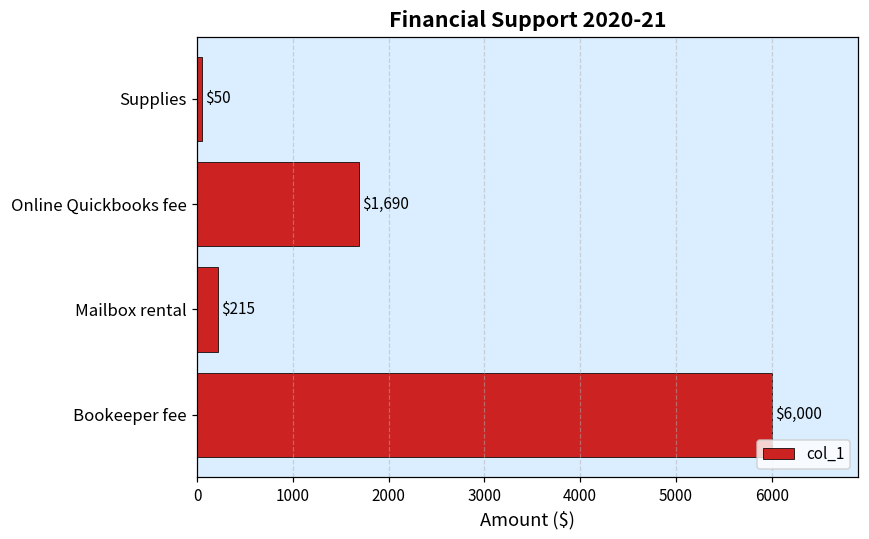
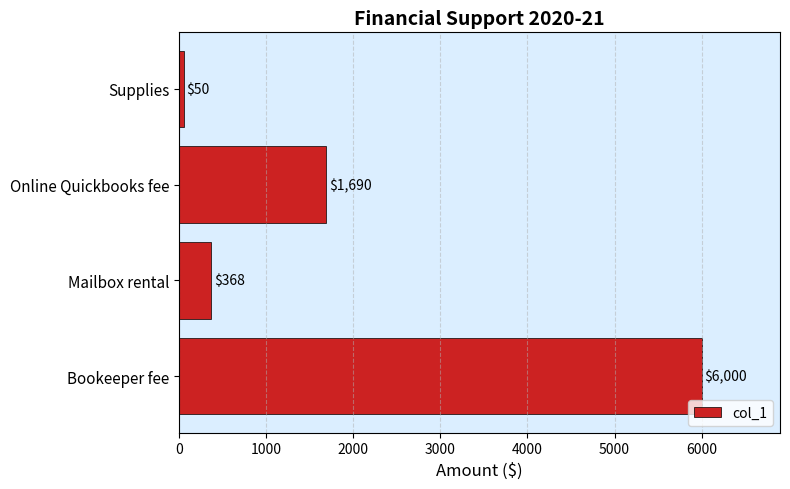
  {
    "Supplies": "$50",
    "Online Quickbooks fee": "$1,690",
-   "Mailbox rental": "$215",
+   "Mailbox rental": "$368",
    "Bookeeper fee": "$6,000"
  }
